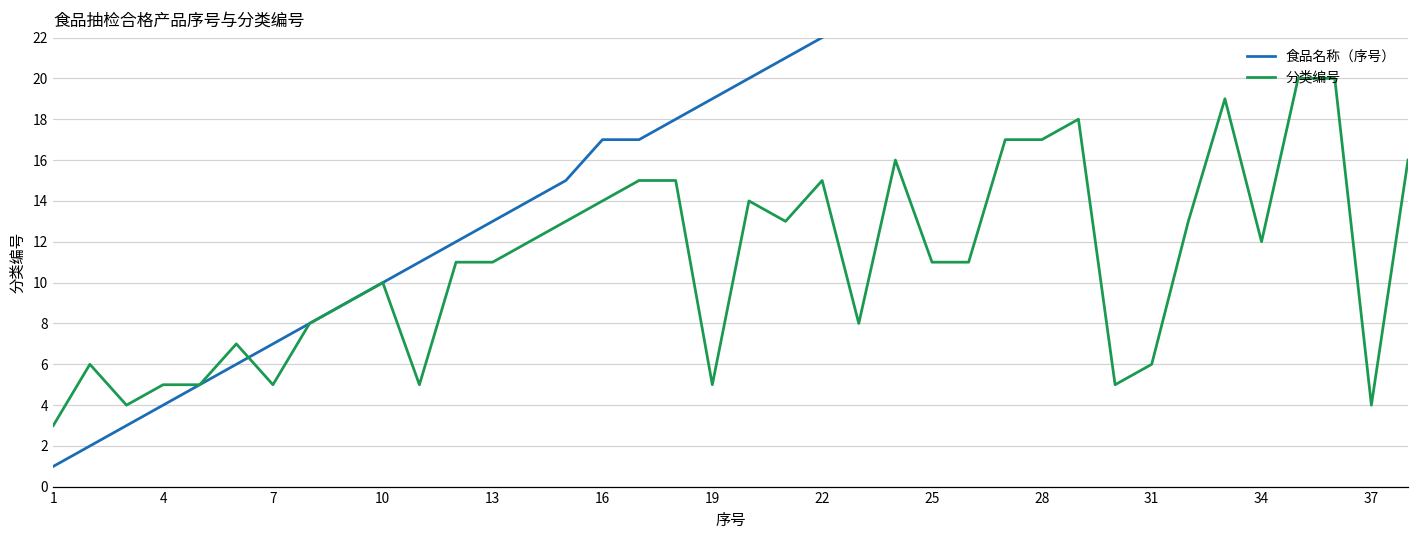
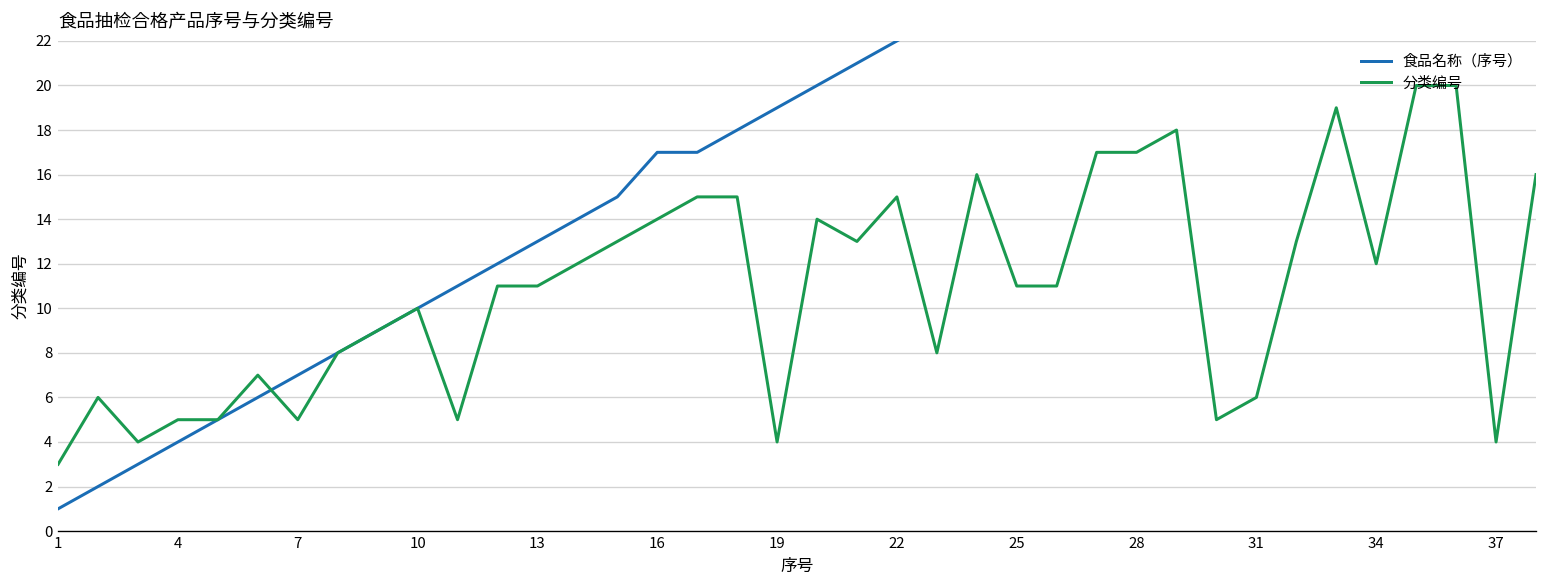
  {
    "食品名称（序号）": {
      "1": 1,
      "4": 4,
      "7": 7,
      "13": 13,
      "16": 17,
      "19": 19,
      "22": 22
    },
    "分类编号": {
      "1": 3,
      "4": 5,
      "7": 5,
      "13": 11,
      "16": 14,
-     "19": 5,
+     "19": 4,
      "22": 15,
      "25": 11,
      "28": 17,
      "31": 6,
      "34": 12,
      "37": 4
    }
  }
